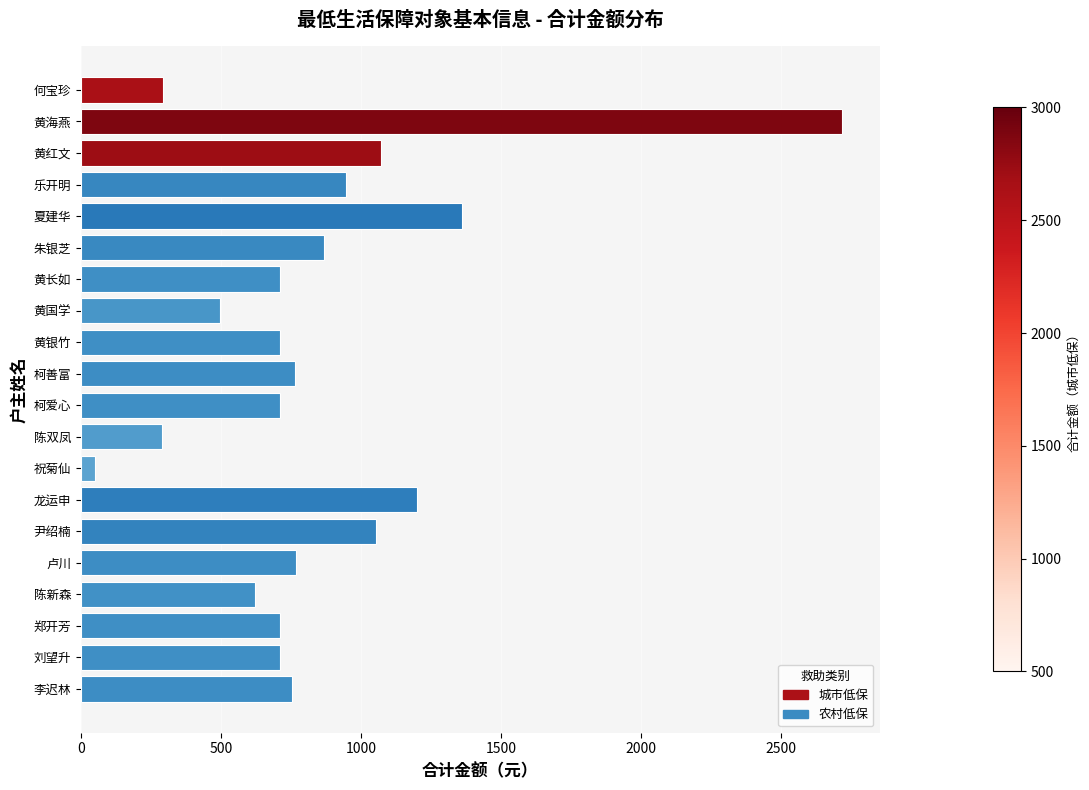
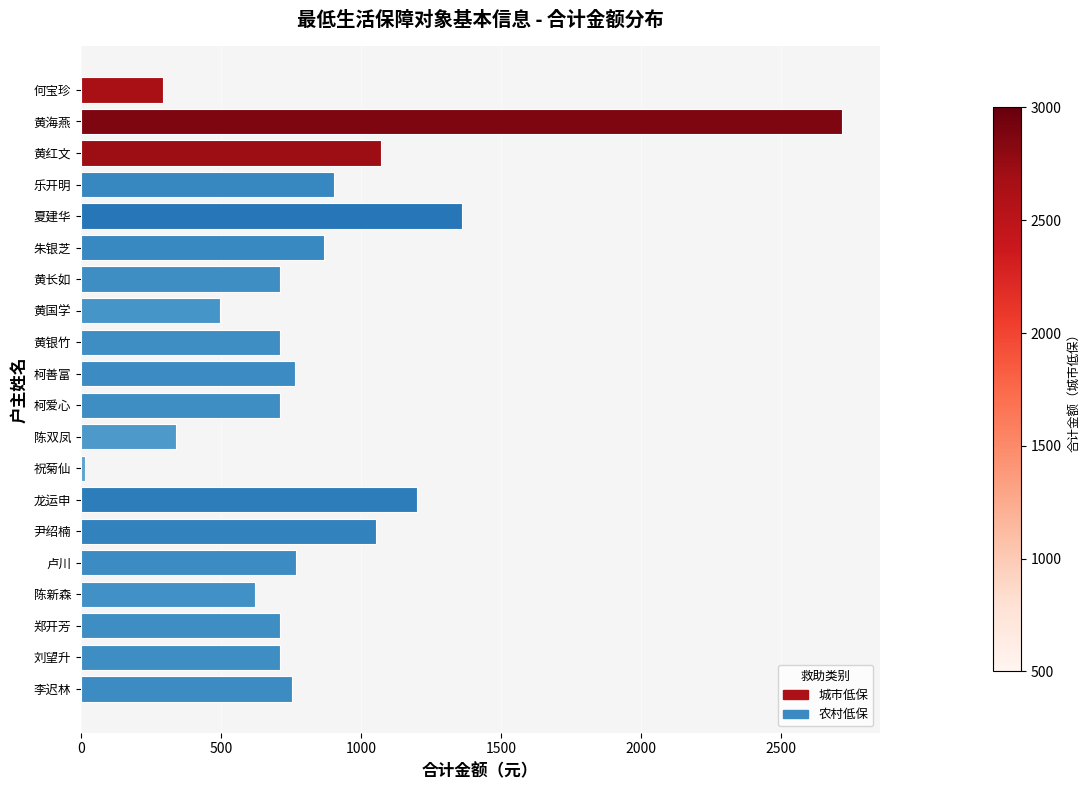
  {
    "何宝珍": 290,
    "黄海燕": 2720,
    "黄红文": 1070,
-   "乐开明": 950,
+   "乐开明": 900,
    "夏建华": 1360,
    "朱银芝": 870,
    "黄长如": 710,
    "黄国学": 500,
    "黄银竹": 710,
    "柯善富": 770,
    "柯爱心": 710,
-   "陈双凤": 290,
-   "祝菊仙": 50,
+   "陈双凤": 340,
+   "祝菊仙": 20,
    "龙运申": 1200,
    "尹绍楠": 1050,
    "卢川": 770,
    "陈新森": 620,
    "郑开芳": 710,
    "刘望升": 710,
    "李迟林": 750
  }
